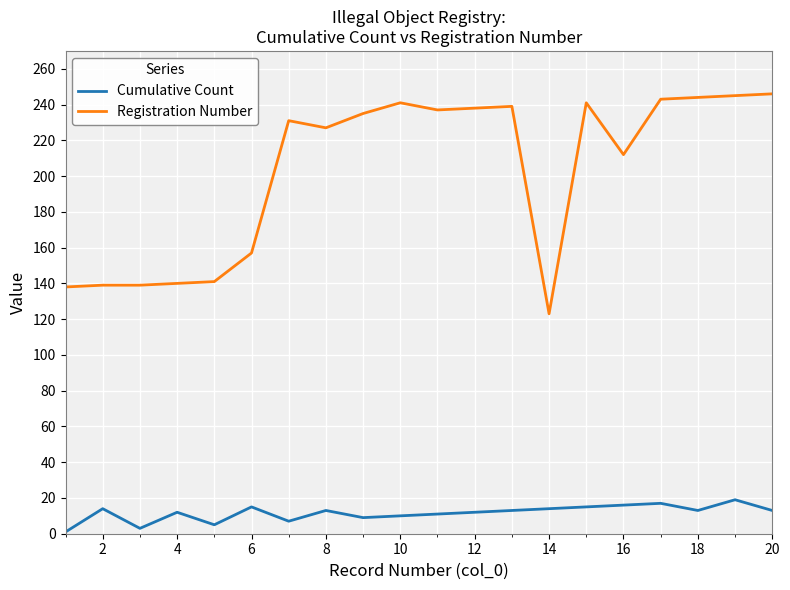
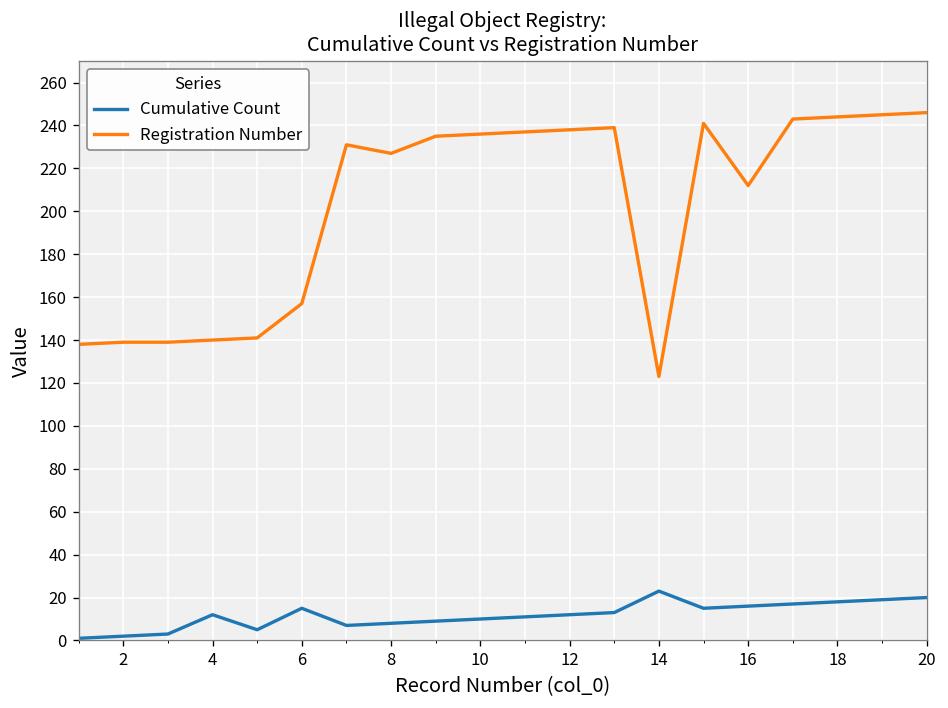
  {
    "Cumulative Count": {
-     "2": 14,
+     "2": 2,
      "4": 12,
      "6": 15,
-     "8": 13,
+     "8": 8,
      "10": 10,
      "12": 12,
-     "14": 14,
+     "14": 23,
      "16": 16,
-     "18": 13,
-     "20": 13
+     "18": 18,
+     "20": 20
    },
    "Registration Number": {
      "2": 139,
      "4": 140,
      "6": 157,
      "8": 227,
-     "10": 241,
+     "10": 236,
      "12": 238,
      "14": 123,
      "16": 212,
      "18": 244,
      "20": 246
    }
  }
